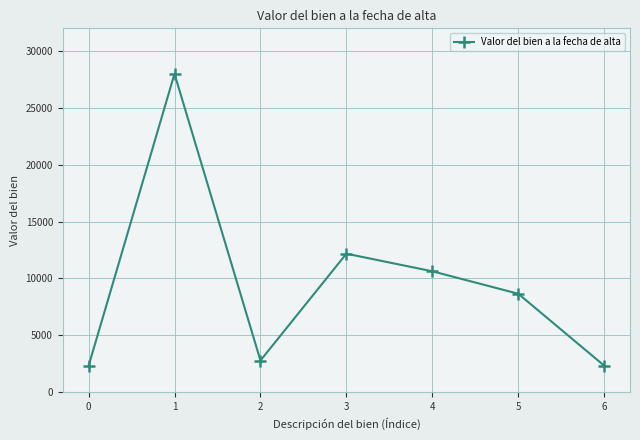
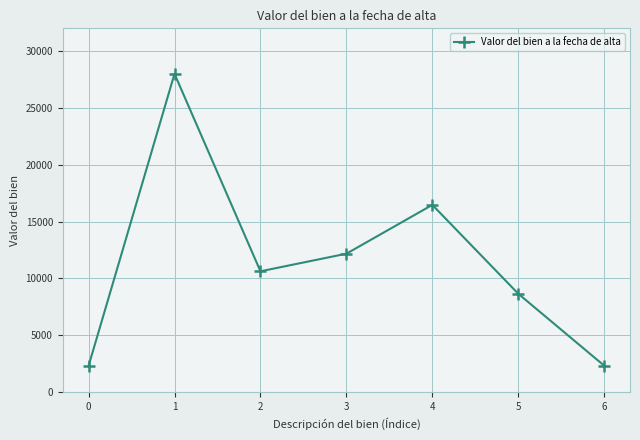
  {
    "0": 2300,
    "1": 28000,
-   "2": 2800,
+   "2": 10600,
    "3": 12200,
-   "4": 10600,
+   "4": 16500,
    "5": 8600,
    "6": 2300
  }
